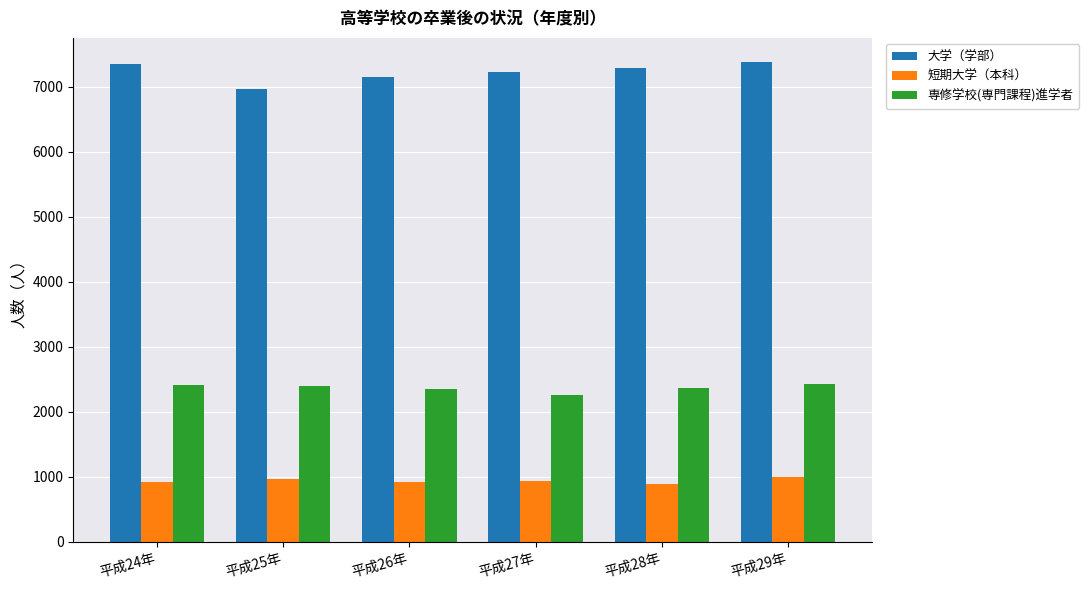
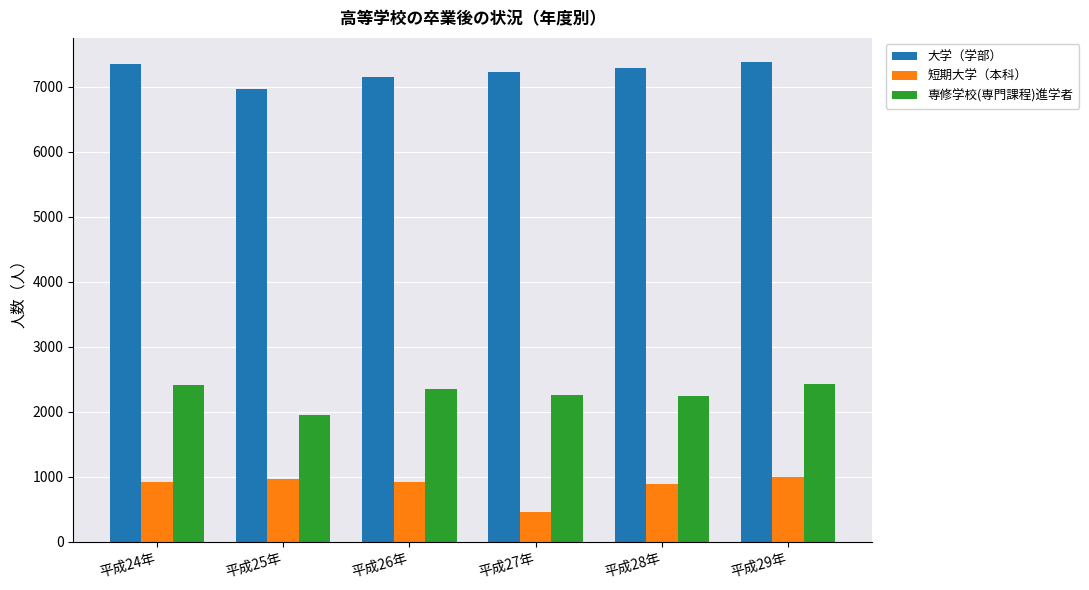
  {
    "大学（学部）": {
      "平成24年": 7400,
      "平成25年": 7000,
      "平成26年": 7200,
      "平成27年": 7200,
      "平成28年": 7300,
      "平成29年": 7400
    },
    "短期大学（本科）": {
      "平成24年": 900,
      "平成25年": 1000,
      "平成26年": 900,
-     "平成27年": 900,
+     "平成27年": 500,
      "平成28年": 900,
      "平成29年": 1000
    },
    "専修学校(専門課程)進学者": {
      "平成24年": 2400,
-     "平成25年": 2400,
+     "平成25年": 2000,
      "平成26年": 2400,
      "平成27年": 2300,
-     "平成28年": 2400,
+     "平成28年": 2200,
      "平成29年": 2400
    }
  }
